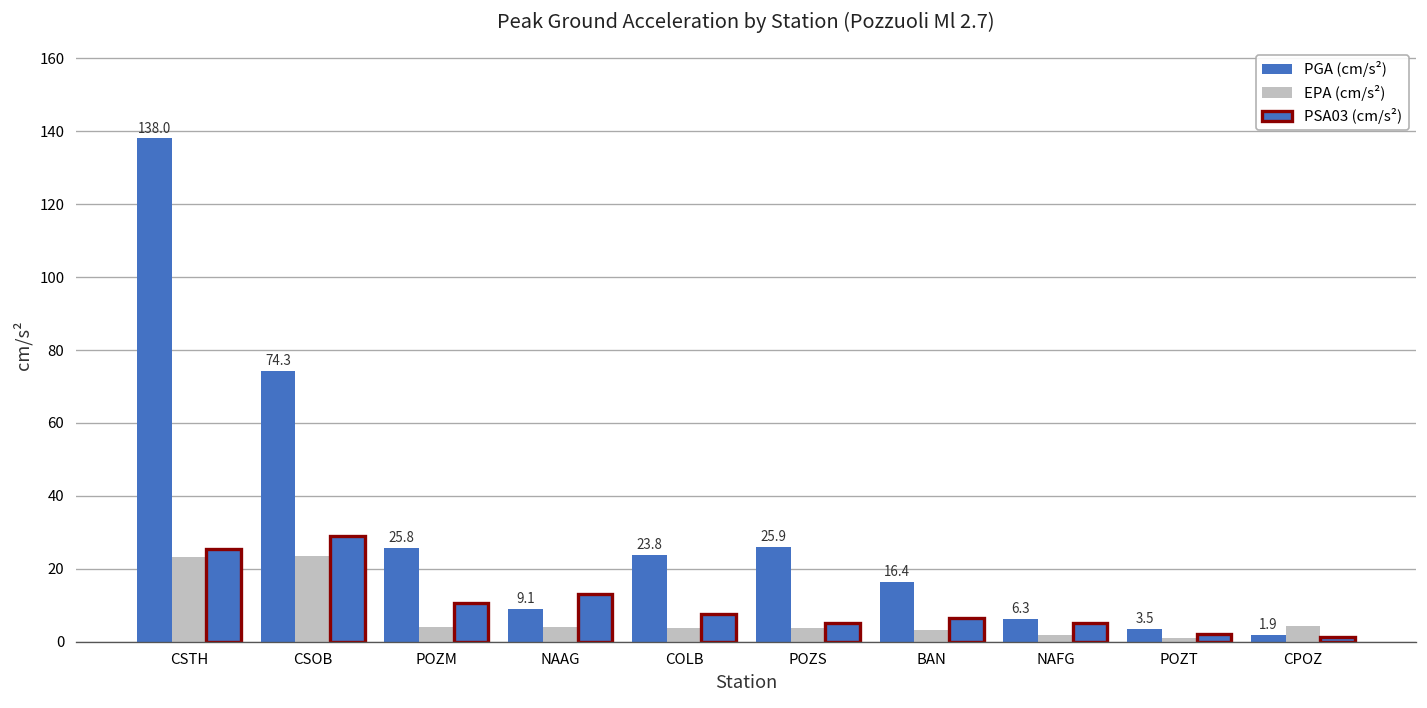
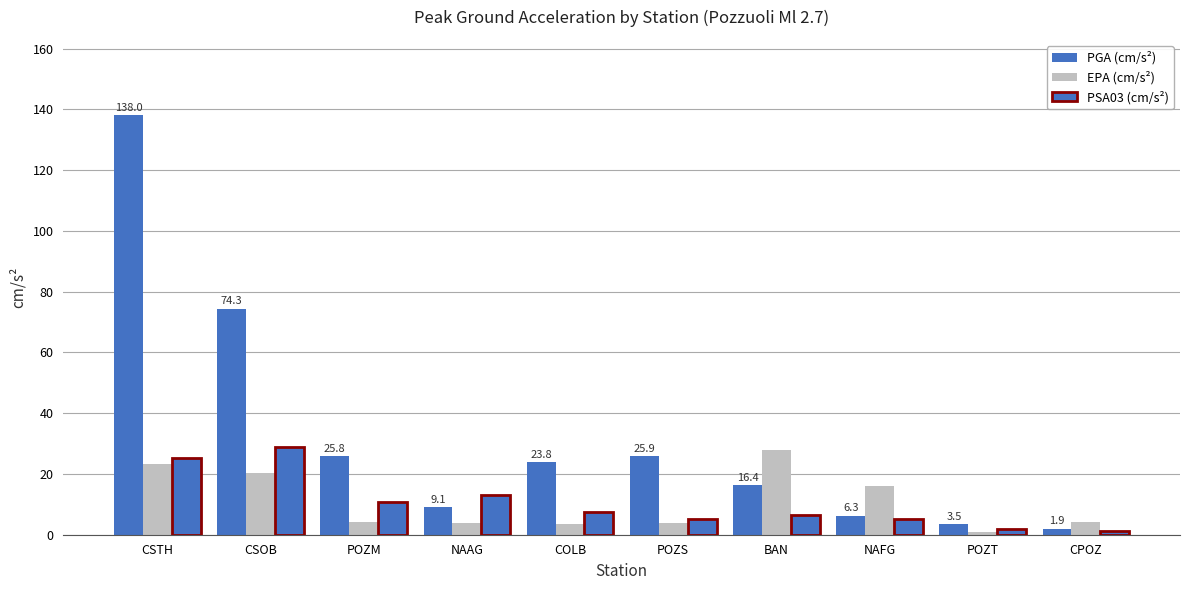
  {
    "EPA (cm/s²)": {
      "CSTH": 23,
-     "CSOB": 24,
+     "CSOB": 20,
      "POZM": 4,
      "NAAG": 4,
      "COLB": 4,
      "POZS": 4,
-     "BAN": 3,
-     "NAFG": 2,
+     "BAN": 28,
+     "NAFG": 16,
      "POZT": 1,
      "CPOZ": 4
    }
  }
